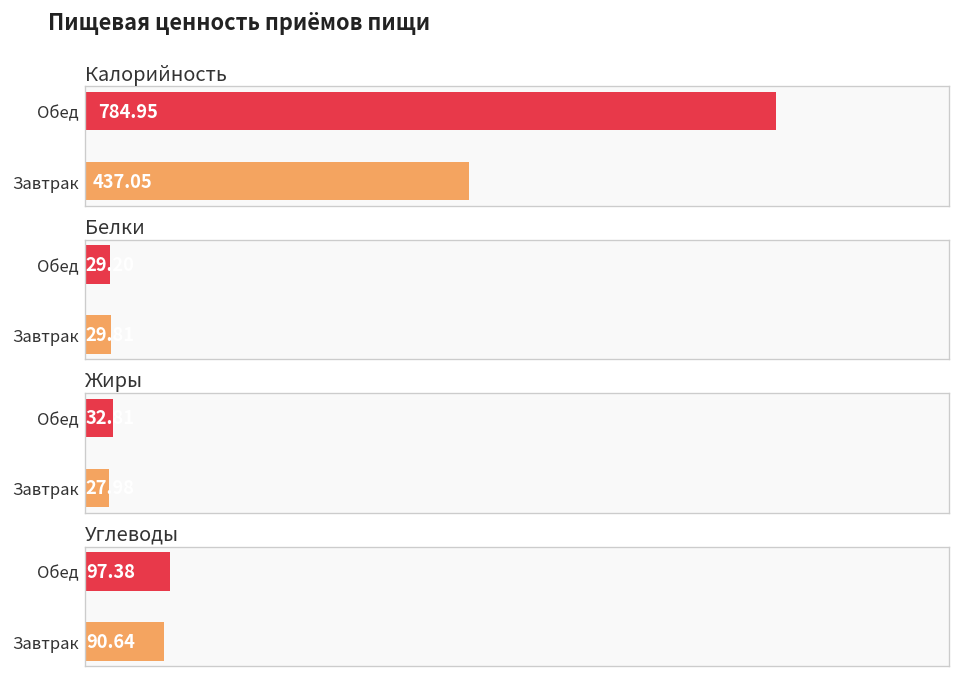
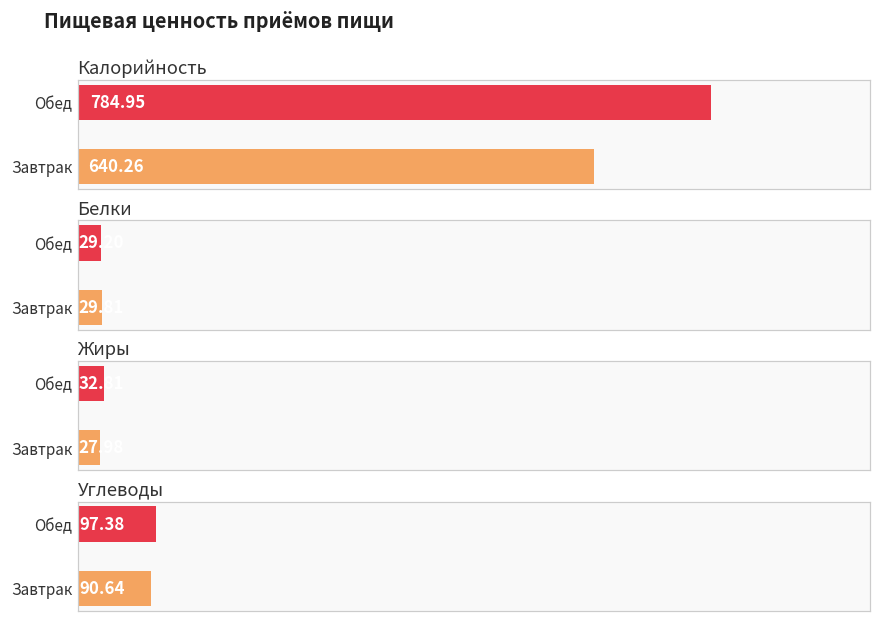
  {
    "Калорийность": {
      "Обед": 784.95,
-     "Завтрак": 437.05
+     "Завтрак": 640.26
    },
    "Жиры": {
      "Обед": 32.81
    },
    "Углеводы": {
      "Обед": 97.38,
      "Завтрак": 90.64
    }
  }
